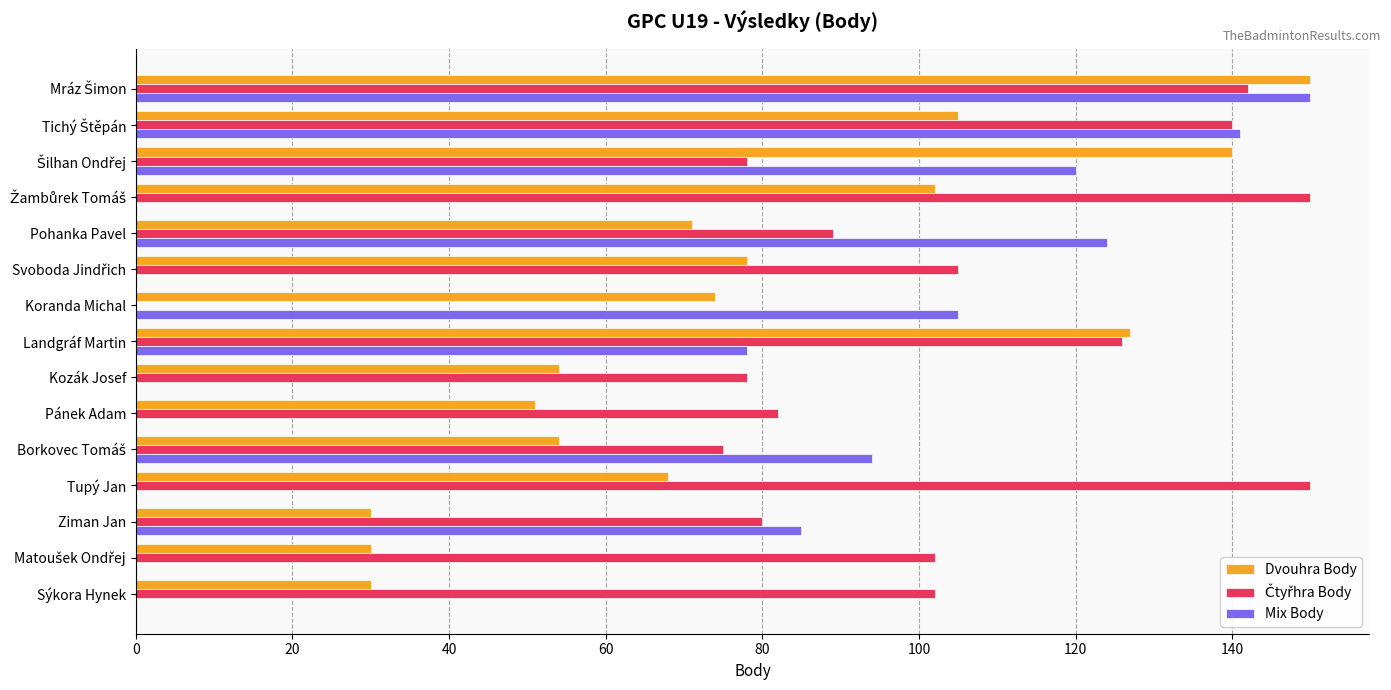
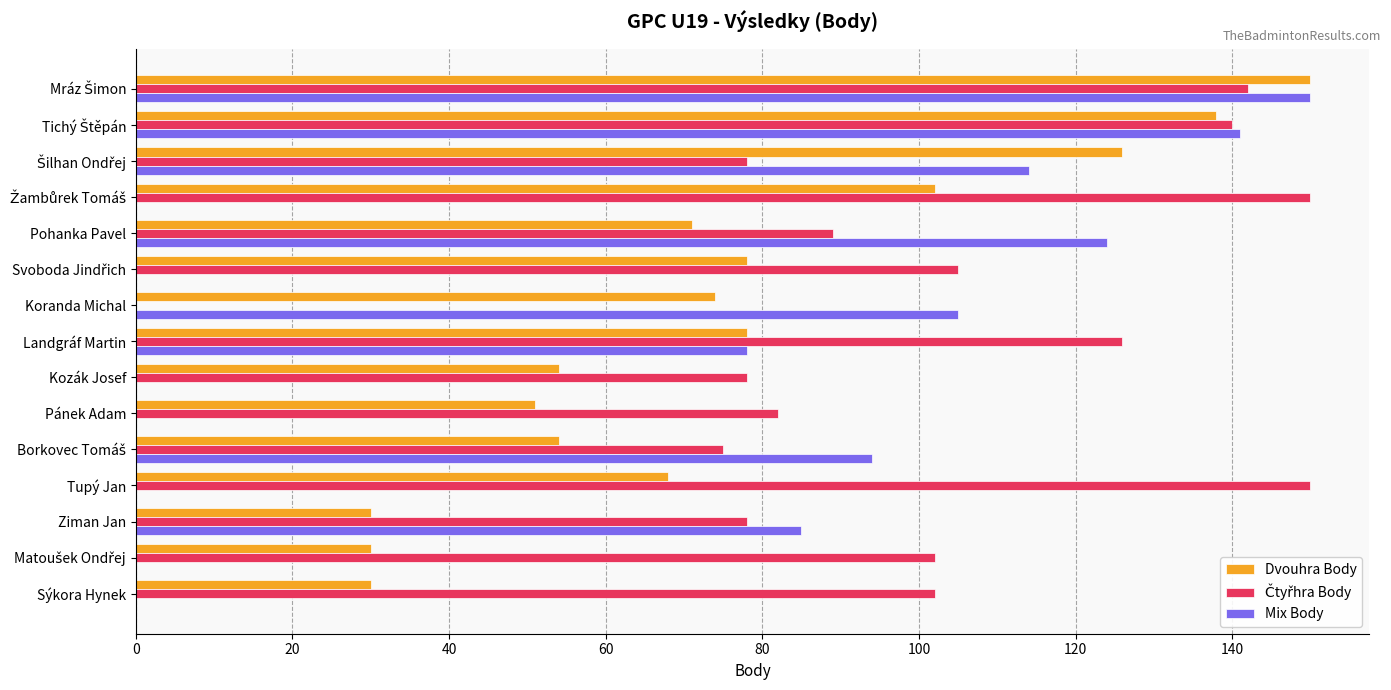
  {
    "Dvouhra Body": {
      "Mráz Šimon": 150,
-     "Tichý Štěpán": 105,
-     "Šilhan Ondřej": 140,
+     "Tichý Štěpán": 138,
+     "Šilhan Ondřej": 126,
      "Žambůrek Tomáš": 102,
      "Pohanka Pavel": 71,
      "Svoboda Jindřich": 78,
      "Koranda Michal": 74,
-     "Landgráf Martin": 127,
+     "Landgráf Martin": 78,
      "Kozák Josef": 54,
      "Pánek Adam": 51,
      "Borkovec Tomáš": 54,
      "Tupý Jan": 68,
      "Ziman Jan": 30,
      "Matoušek Ondřej": 30,
      "Sýkora Hynek": 30
    },
    "Čtyřhra Body": {
      "Mráz Šimon": 142,
      "Tichý Štěpán": 140,
      "Šilhan Ondřej": 78,
      "Žambůrek Tomáš": 150,
      "Pohanka Pavel": 89,
      "Svoboda Jindřich": 105,
      "Koranda Michal": 0,
      "Landgráf Martin": 126,
      "Kozák Josef": 78,
      "Pánek Adam": 82,
      "Borkovec Tomáš": 75,
      "Tupý Jan": 150,
-     "Ziman Jan": 80,
+     "Ziman Jan": 78,
      "Matoušek Ondřej": 102,
      "Sýkora Hynek": 102
    },
    "Mix Body": {
      "Mráz Šimon": 150,
      "Tichý Štěpán": 141,
-     "Šilhan Ondřej": 120,
+     "Šilhan Ondřej": 114,
      "Žambůrek Tomáš": 0,
      "Pohanka Pavel": 124,
      "Svoboda Jindřich": 0,
      "Koranda Michal": 105,
      "Landgráf Martin": 78,
      "Kozák Josef": 0,
      "Pánek Adam": 0,
      "Borkovec Tomáš": 94,
      "Tupý Jan": 0,
      "Ziman Jan": 85,
      "Matoušek Ondřej": 0,
      "Sýkora Hynek": 0
    }
  }
